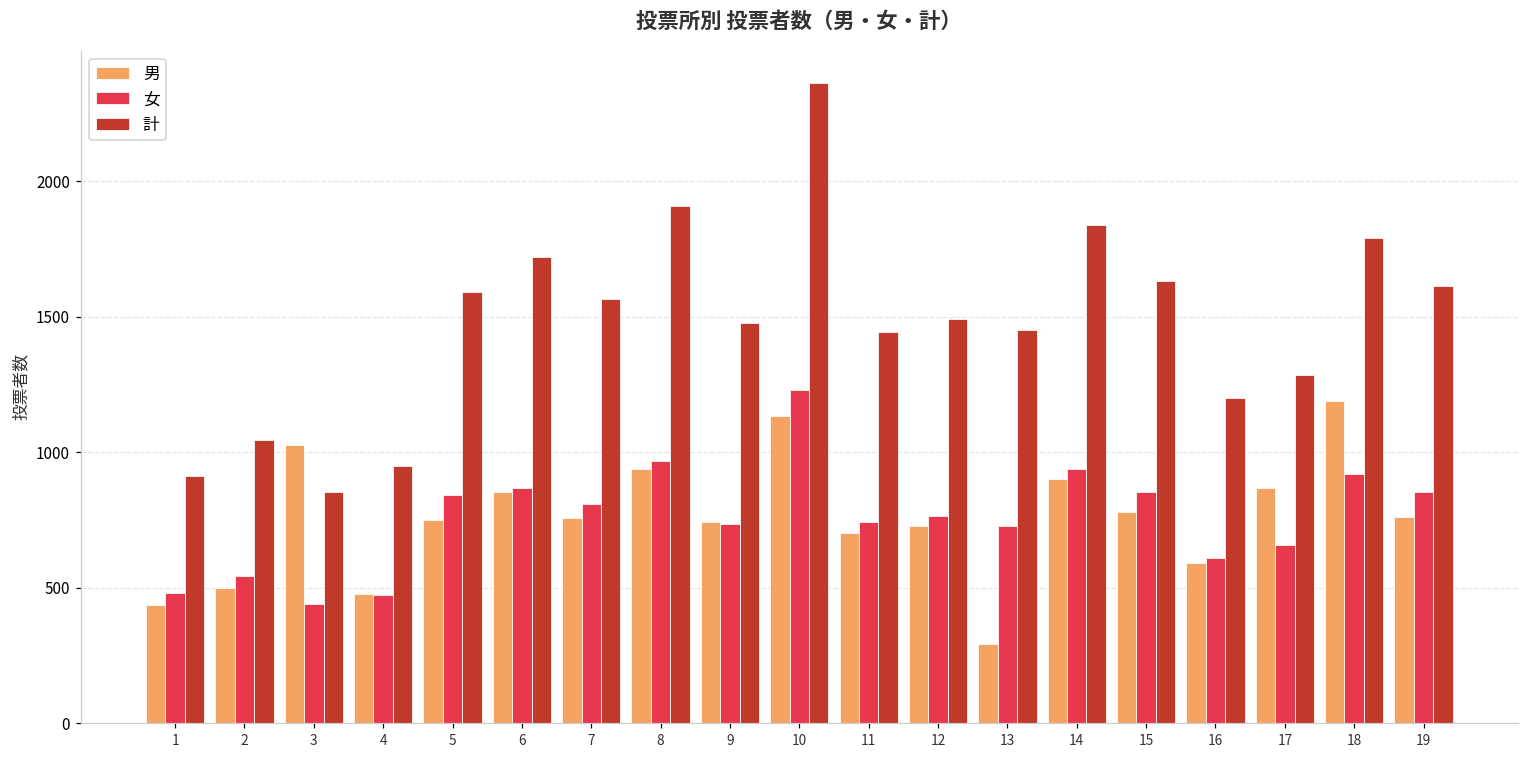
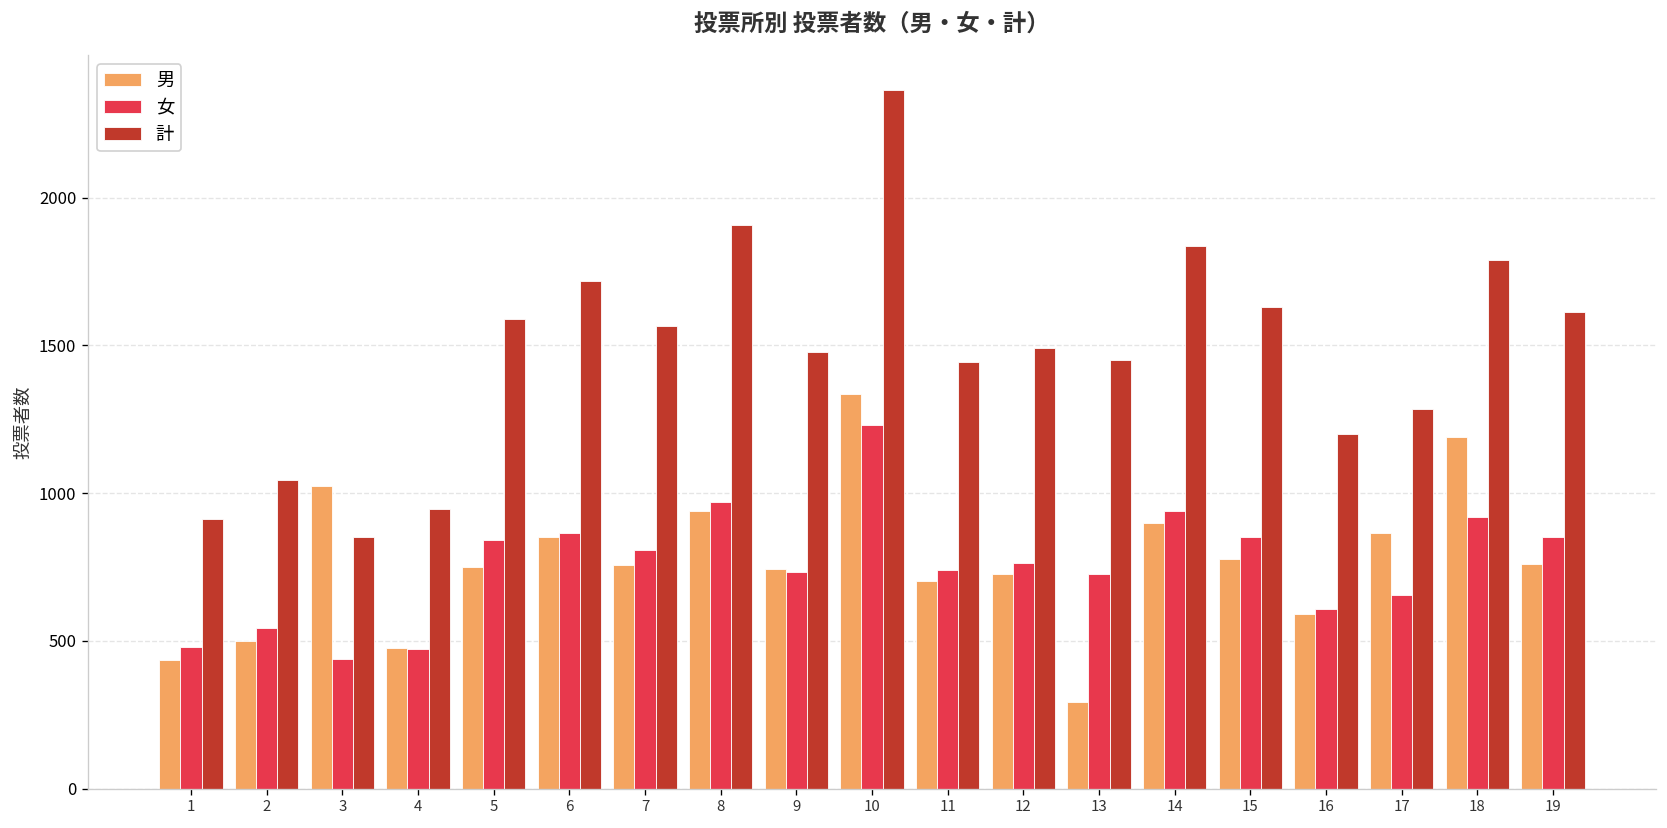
  {
    "男": {
      "1": 430,
      "2": 500,
      "3": 1030,
      "4": 480,
      "5": 750,
      "6": 850,
      "7": 760,
      "8": 940,
      "9": 740,
-     "10": 1130,
+     "10": 1340,
      "11": 700,
      "12": 730,
      "13": 290,
      "14": 900,
      "15": 780,
      "16": 590,
      "17": 870,
      "18": 1190,
      "19": 760
    }
  }
